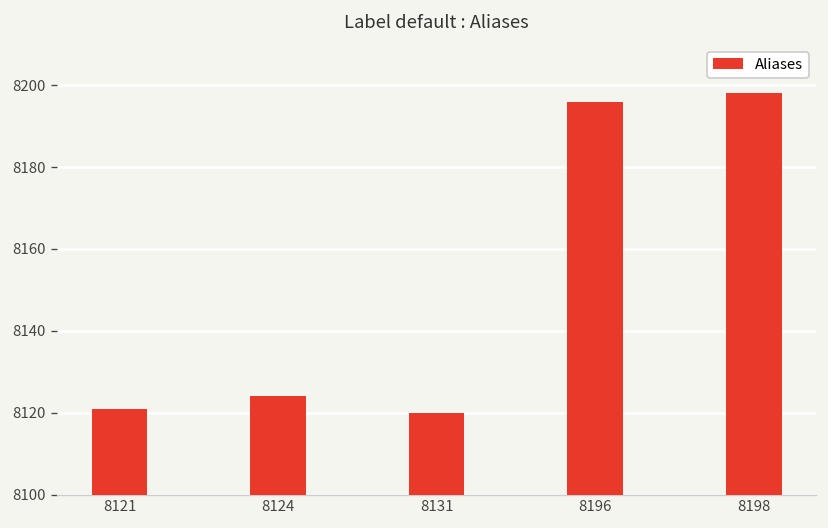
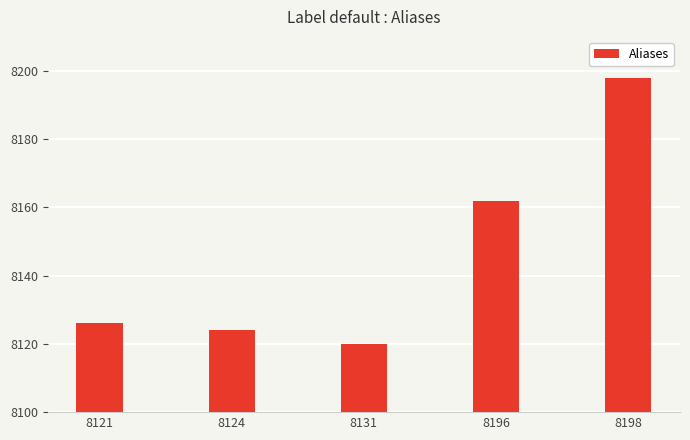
  {
-   "8121": 8121,
+   "8121": 8126,
    "8124": 8124,
    "8131": 8120,
-   "8196": 8196,
+   "8196": 8162,
    "8198": 8198
  }
